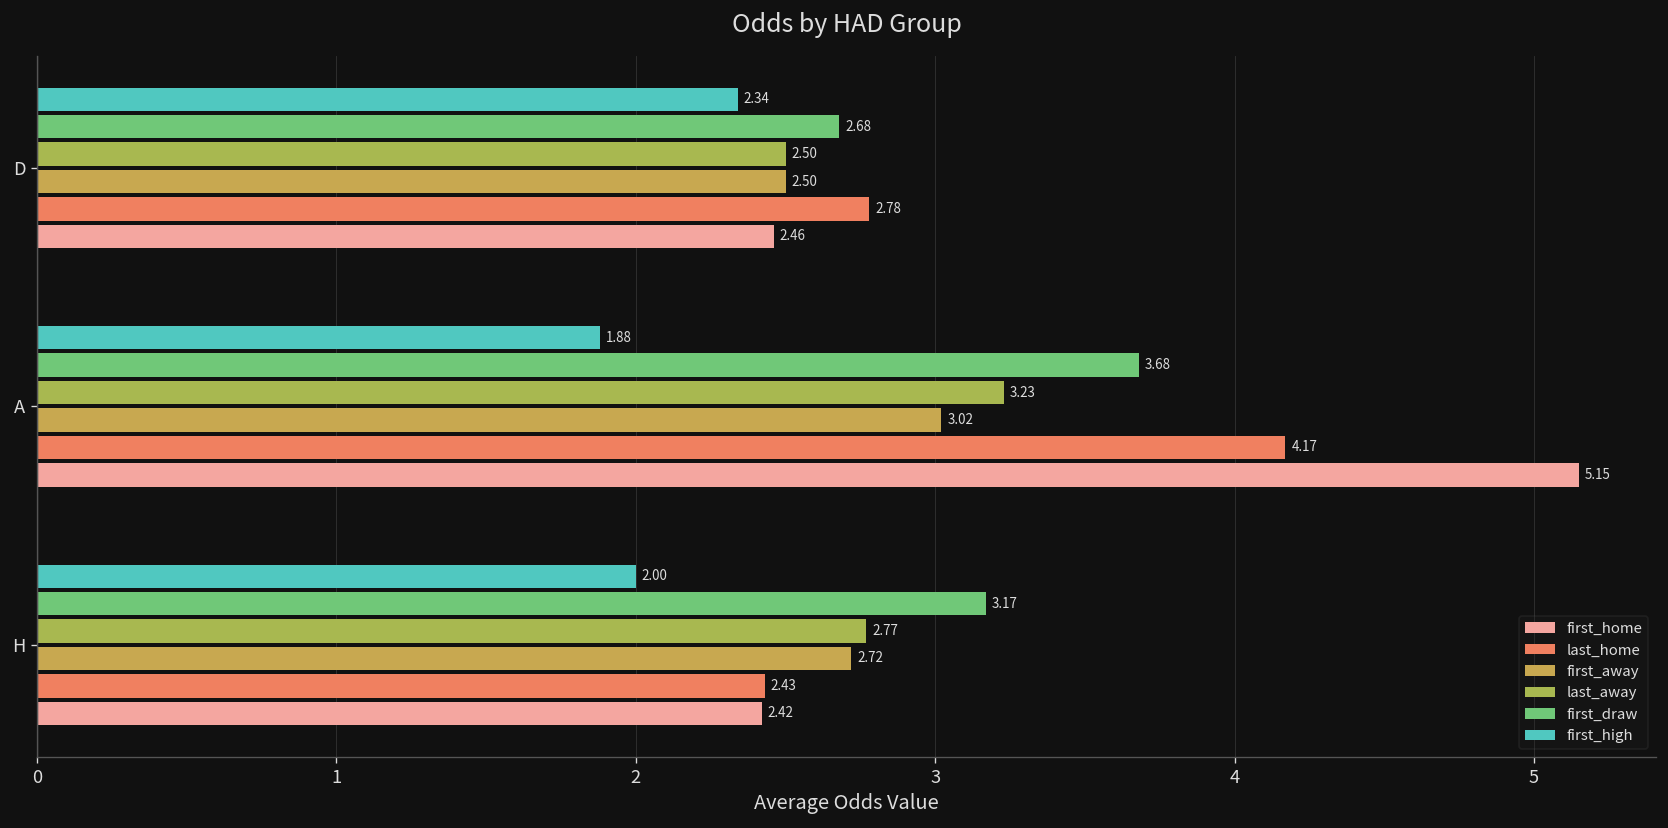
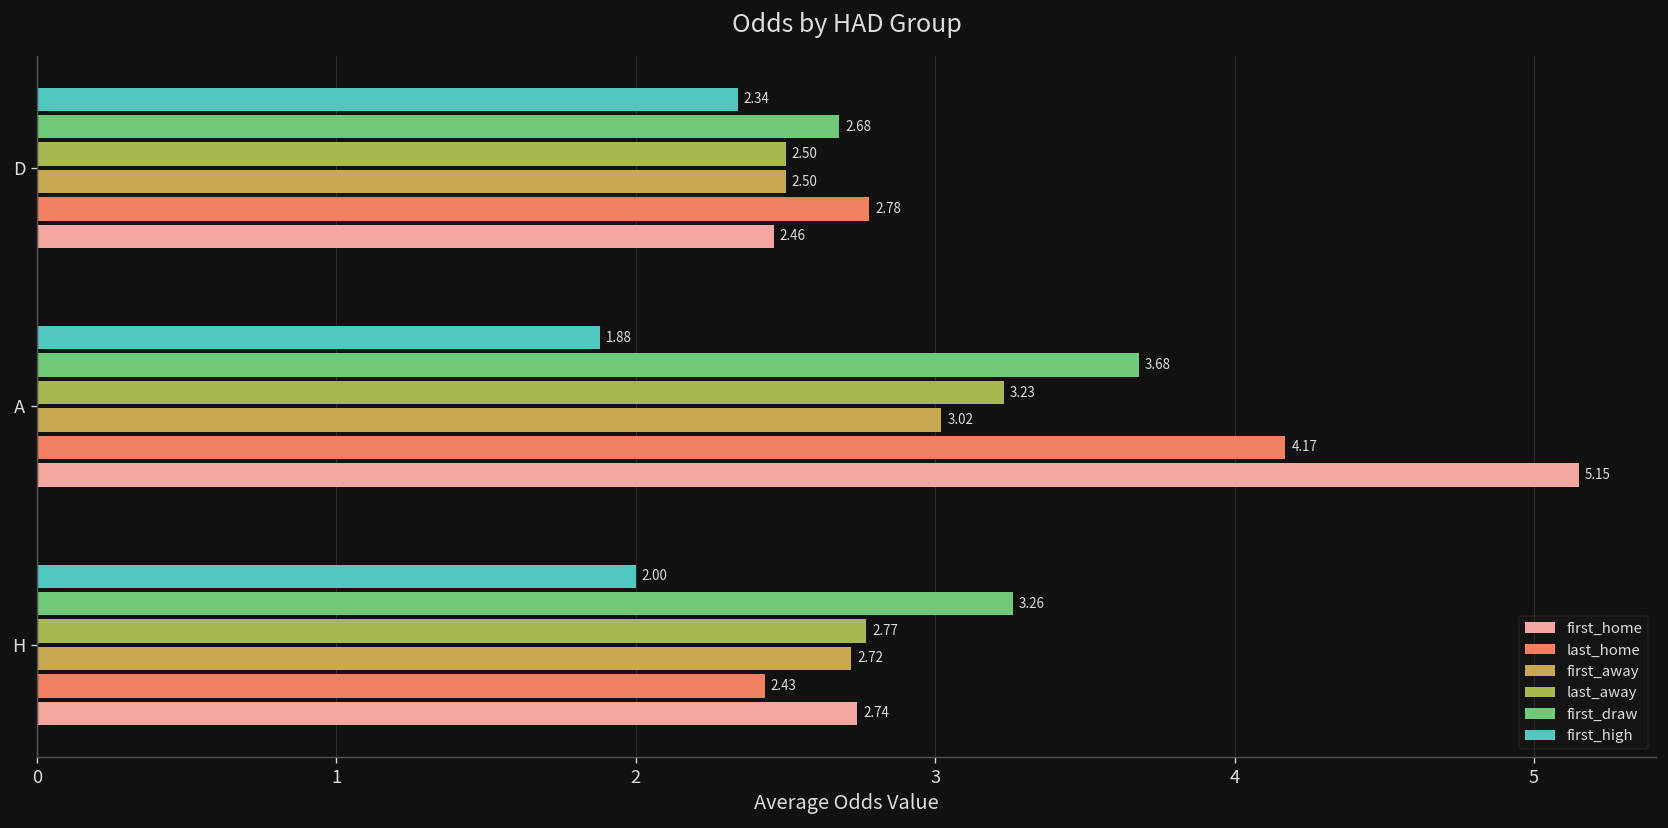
  {
    "first_home": {
      "D": 2.46,
      "A": 5.15,
-     "H": 2.42
+     "H": 2.74
    },
    "first_draw": {
      "D": 2.68,
      "A": 3.68,
-     "H": 3.17
+     "H": 3.26
    },
    "first_high": {
      "D": 2.34,
      "A": 1.88,
      "H": 2.00
    }
  }
